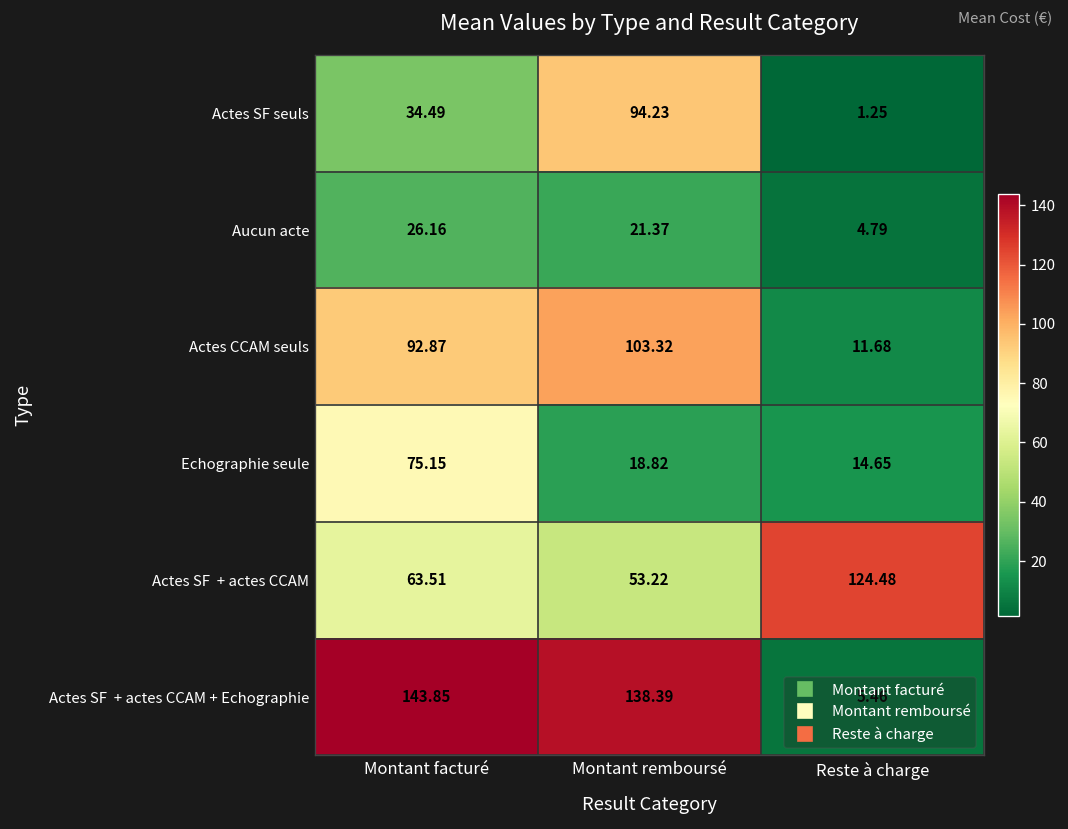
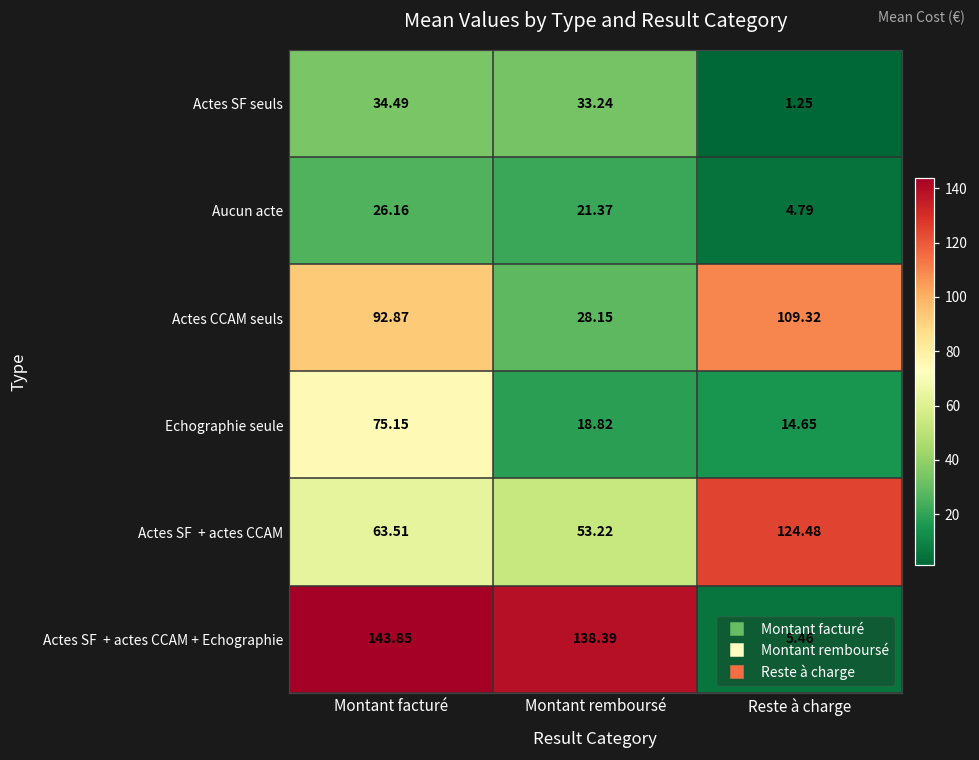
  {
    "Actes SF seuls": {
      "Montant facturé": 34.49,
-     "Montant remboursé": 94.23,
+     "Montant remboursé": 33.24,
      "Reste à charge": 1.25
    },
    "Aucun acte": {
      "Montant facturé": 26.16,
      "Montant remboursé": 21.37,
      "Reste à charge": 4.79
    },
    "Actes CCAM seuls": {
      "Montant facturé": 92.87,
-     "Montant remboursé": 103.32,
-     "Reste à charge": 11.68
+     "Montant remboursé": 28.15,
+     "Reste à charge": 109.32
    },
    "Echographie seule": {
      "Montant facturé": 75.15,
      "Montant remboursé": 18.82,
      "Reste à charge": 14.65
    },
    "Actes SF + actes CCAM": {
      "Montant facturé": 63.51,
      "Montant remboursé": 53.22,
      "Reste à charge": 124.48
    },
    "Actes SF + actes CCAM + Echographie": {
      "Montant facturé": 143.85,
      "Montant remboursé": 138.39
    }
  }
